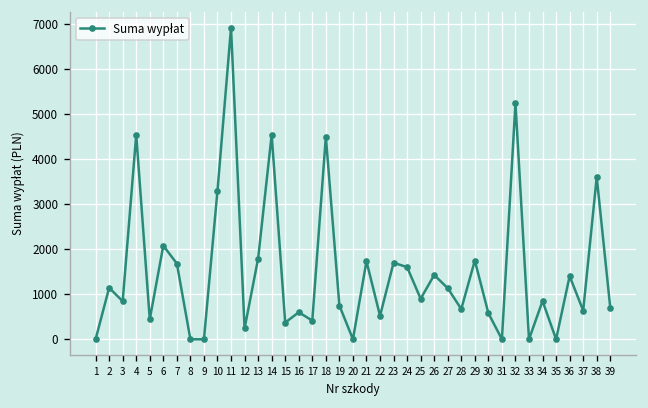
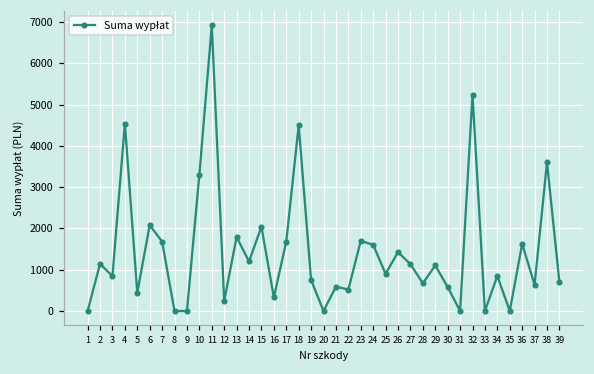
  {
    "1": 0,
    "2": 1100,
    "3": 800,
    "4": 4500,
    "5": 400,
    "6": 2100,
    "7": 1700,
    "8": 0,
    "9": 0,
    "10": 3300,
    "11": 6900,
    "12": 200,
    "13": 1800,
-   "14": 4500,
-   "15": 400,
-   "16": 600,
-   "17": 400,
+   "14": 1200,
+   "15": 2000,
+   "16": 300,
+   "17": 1700,
    "18": 4500,
    "19": 800,
    "20": 0,
-   "21": 1700,
+   "21": 600,
    "22": 500,
    "23": 1700,
    "24": 1600,
    "25": 900,
    "26": 1400,
    "27": 1100,
    "28": 700,
-   "29": 1700,
+   "29": 1100,
    "30": 600,
    "31": 0,
    "32": 5200,
    "33": 0,
    "34": 900,
    "35": 0,
-   "36": 1400,
+   "36": 1600,
    "37": 600,
    "38": 3600,
    "39": 700
  }
